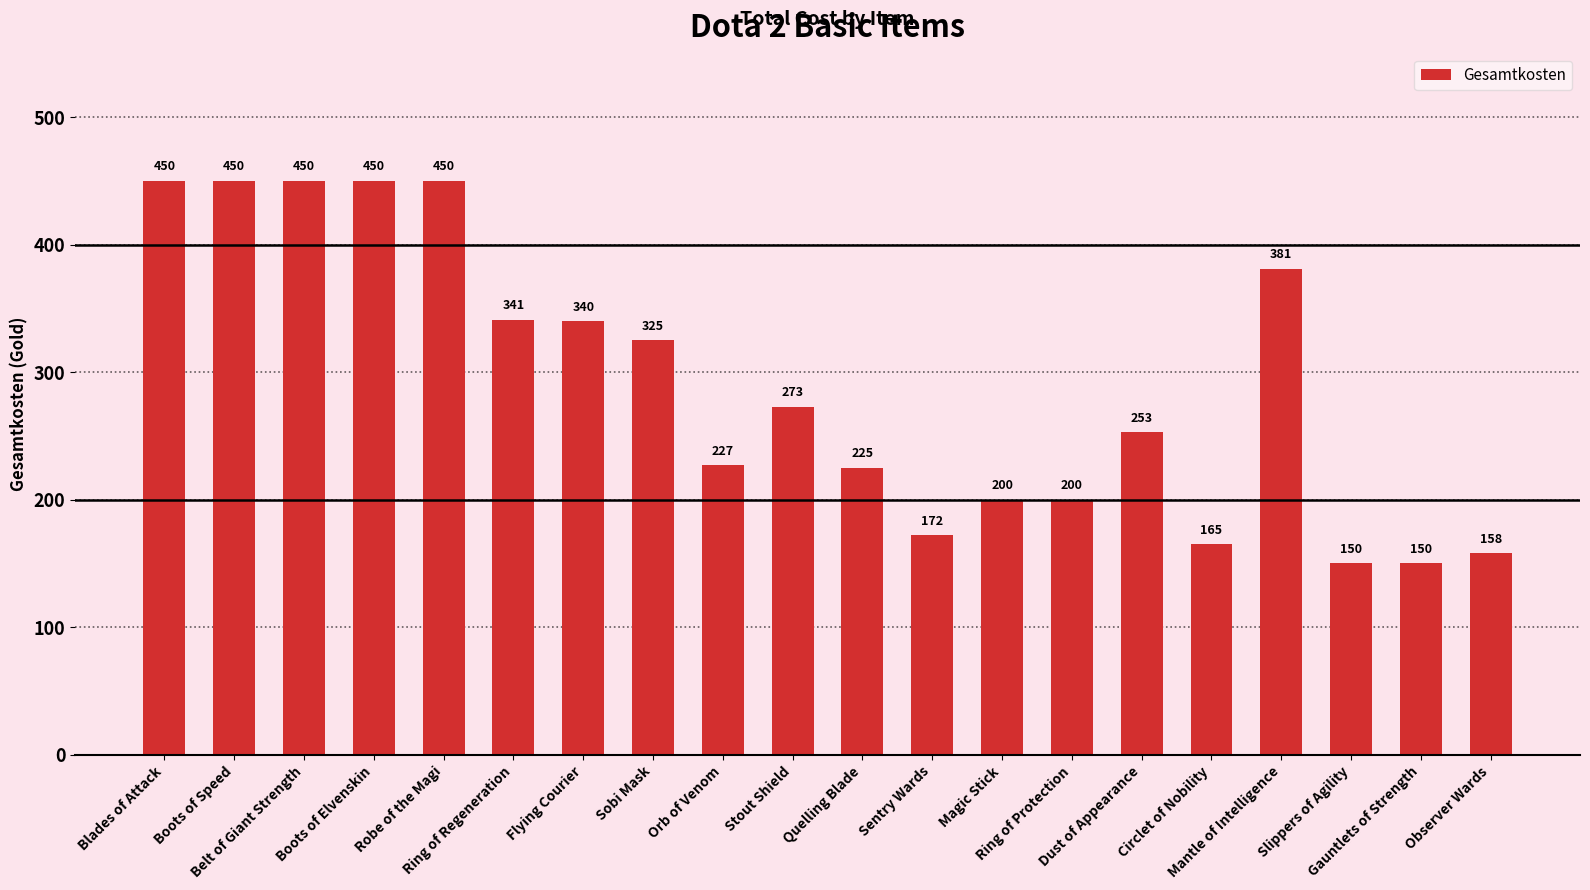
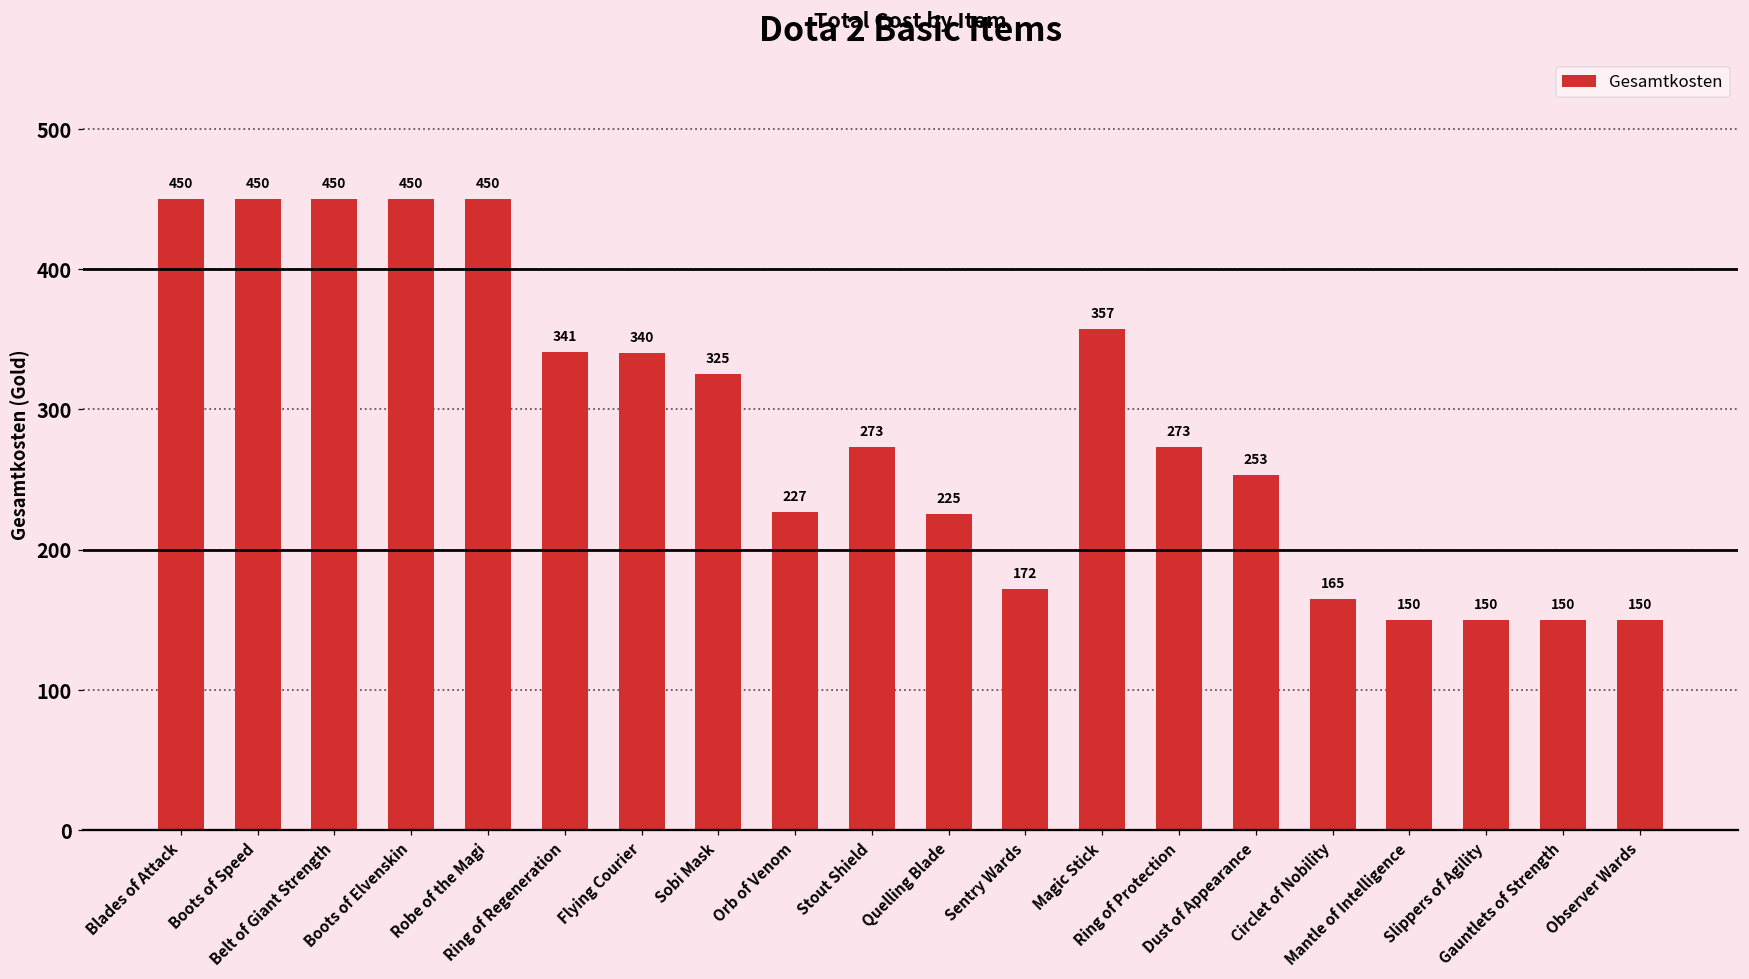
  {
    "Blades of Attack": 450,
    "Boots of Speed": 450,
    "Belt of Giant Strength": 450,
    "Boots of Elvenskin": 450,
    "Robe of the Magi": 450,
    "Ring of Regeneration": 341,
    "Flying Courier": 340,
    "Sobi Mask": 325,
    "Orb of Venom": 227,
    "Stout Shield": 273,
    "Quelling Blade": 225,
    "Sentry Wards": 172,
-   "Magic Stick": 200,
-   "Ring of Protection": 200,
+   "Magic Stick": 357,
+   "Ring of Protection": 273,
    "Dust of Appearance": 253,
    "Circlet of Nobility": 165,
-   "Mantle of Intelligence": 381,
+   "Mantle of Intelligence": 150,
    "Slippers of Agility": 150,
    "Gauntlets of Strength": 150,
-   "Observer Wards": 158
+   "Observer Wards": 150
  }
